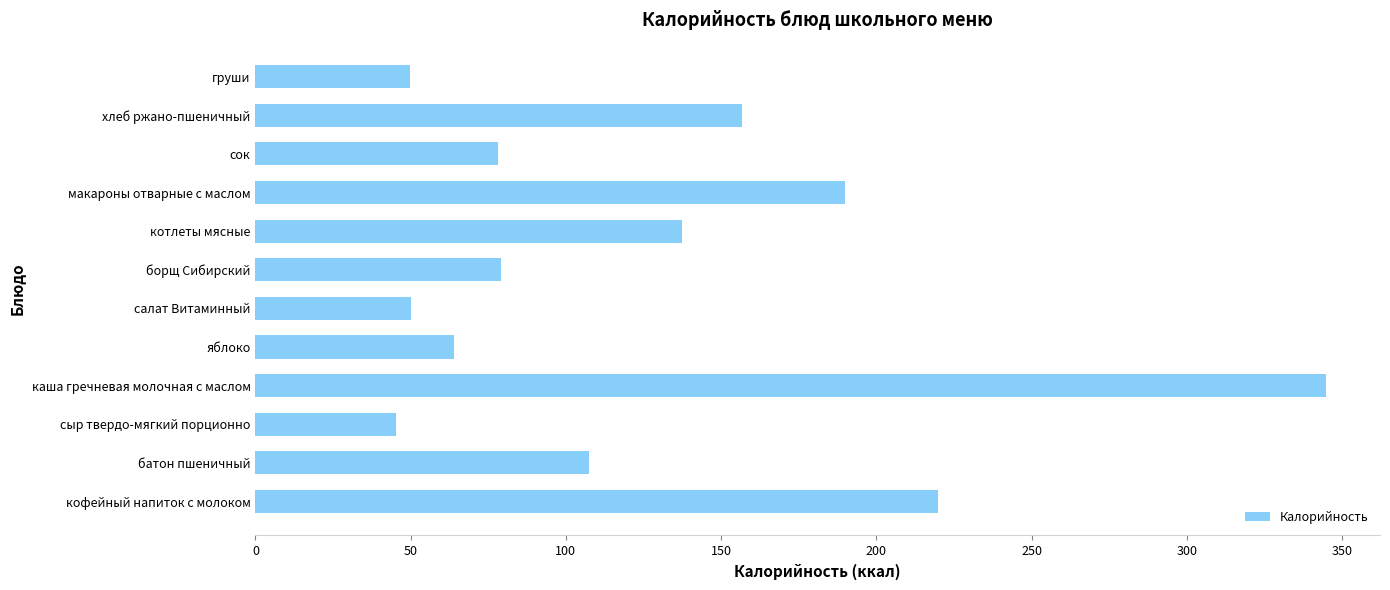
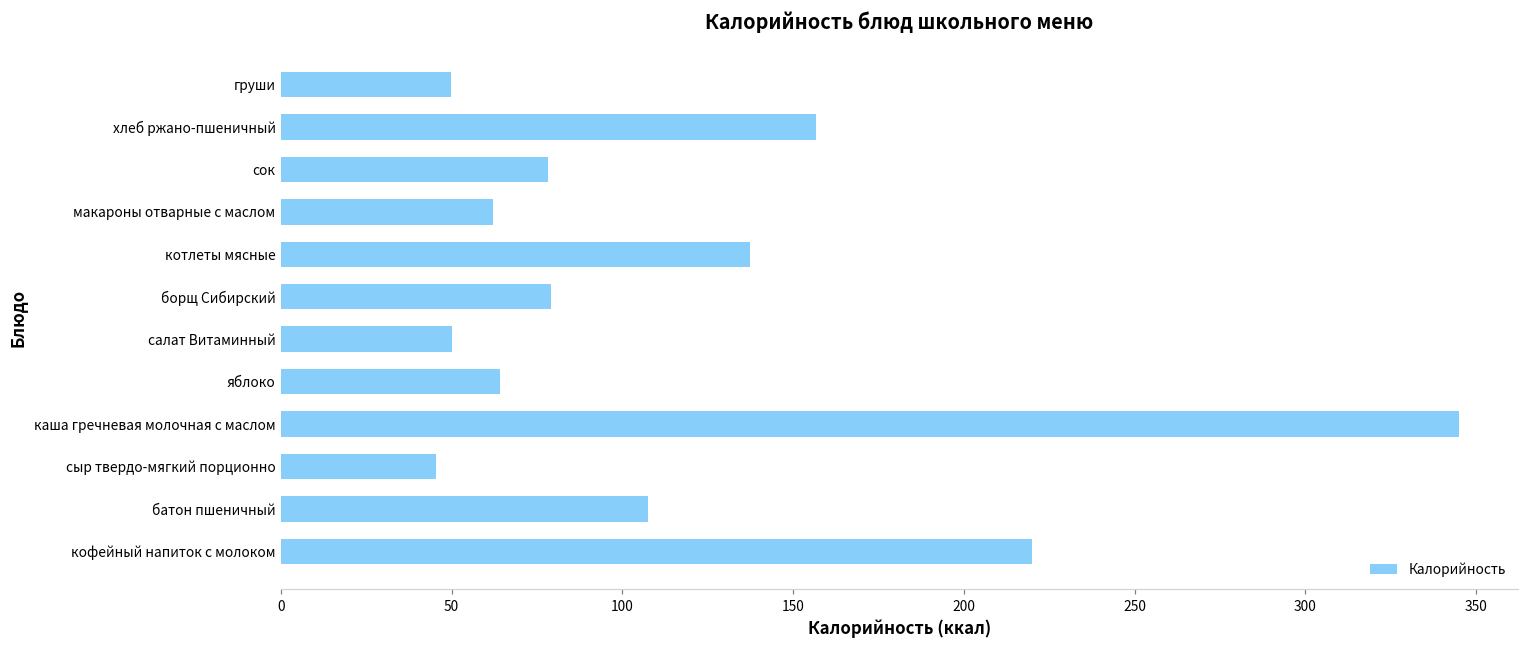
  {
    "груши": 50,
    "хлеб ржано-пшеничный": 157,
    "сок": 78,
-   "макароны отварные с маслом": 190,
+   "макароны отварные с маслом": 62,
    "котлеты мясные": 137,
    "борщ Сибирский": 79,
    "салат Витаминный": 50,
    "яблоко": 64,
    "каша гречневая молочная с маслом": 345,
    "сыр твердо-мягкий порционно": 45,
    "батон пшеничный": 108,
    "кофейный напиток с молоком": 220
  }
